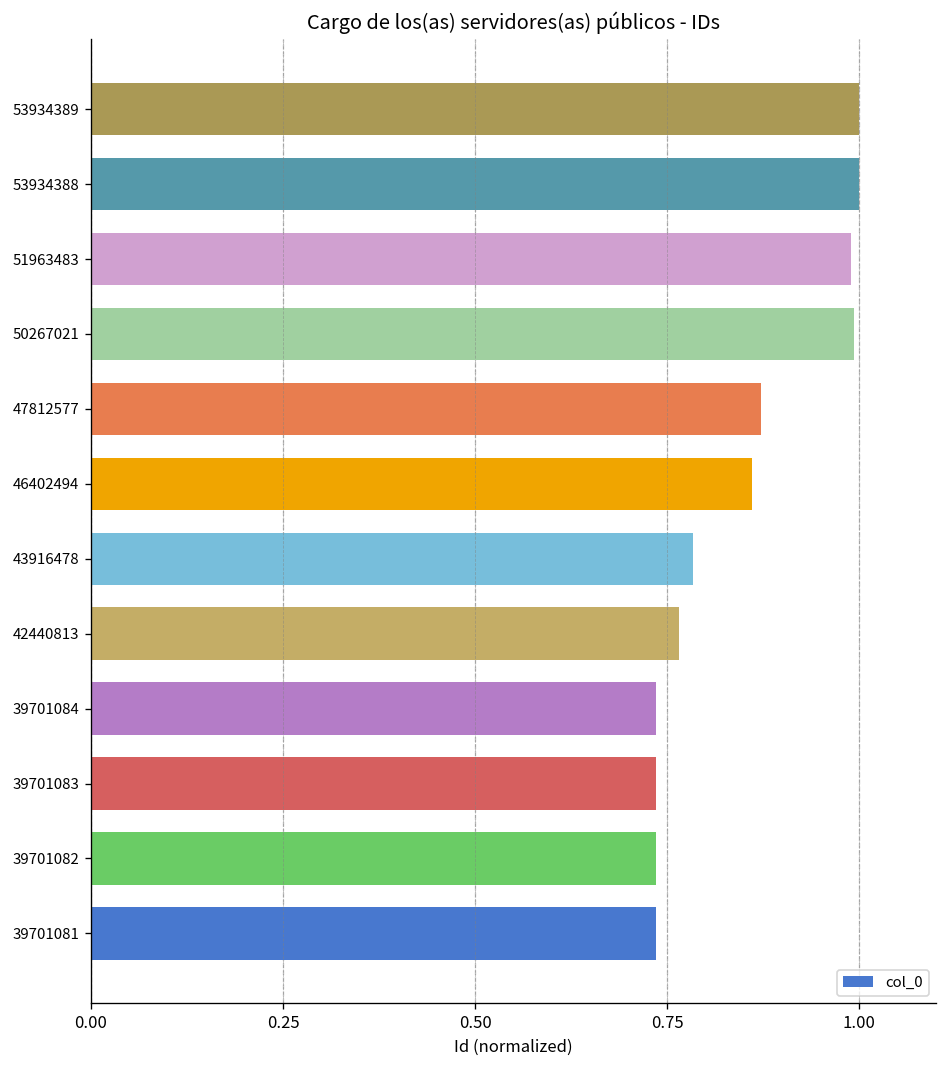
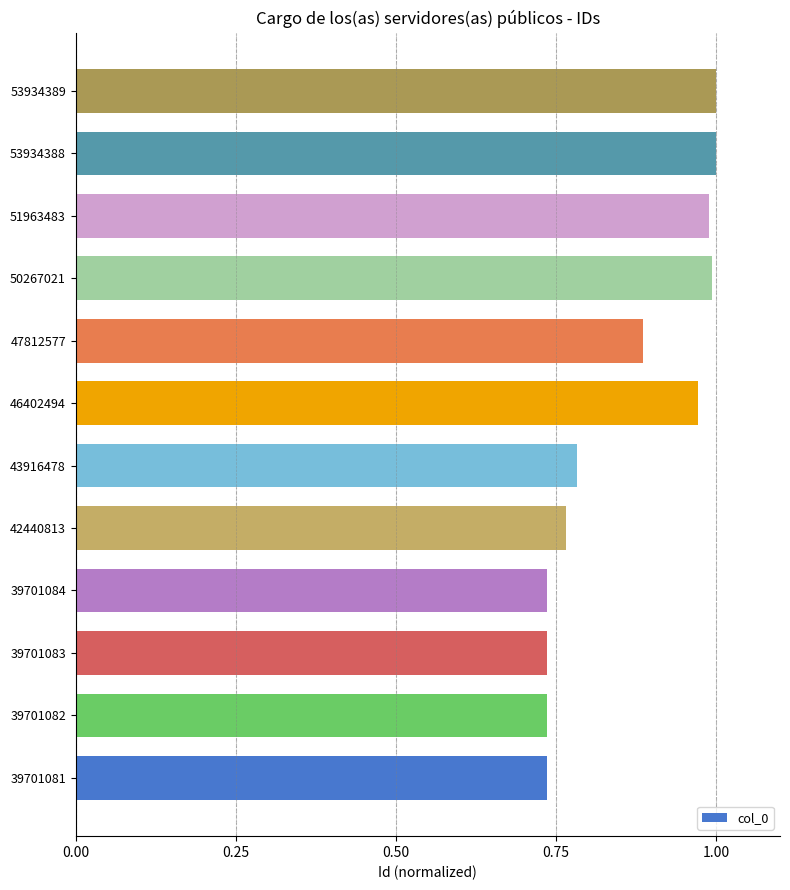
  {
    "53934389": 1.00,
    "53934388": 1.00,
    "51963483": 0.99,
    "50267021": 0.99,
-   "47812577": 0.87,
-   "46402494": 0.86,
+   "47812577": 0.89,
+   "46402494": 0.97,
    "43916478": 0.78,
    "42440813": 0.77,
    "39701084": 0.74,
    "39701083": 0.74,
    "39701082": 0.74,
    "39701081": 0.74
  }
